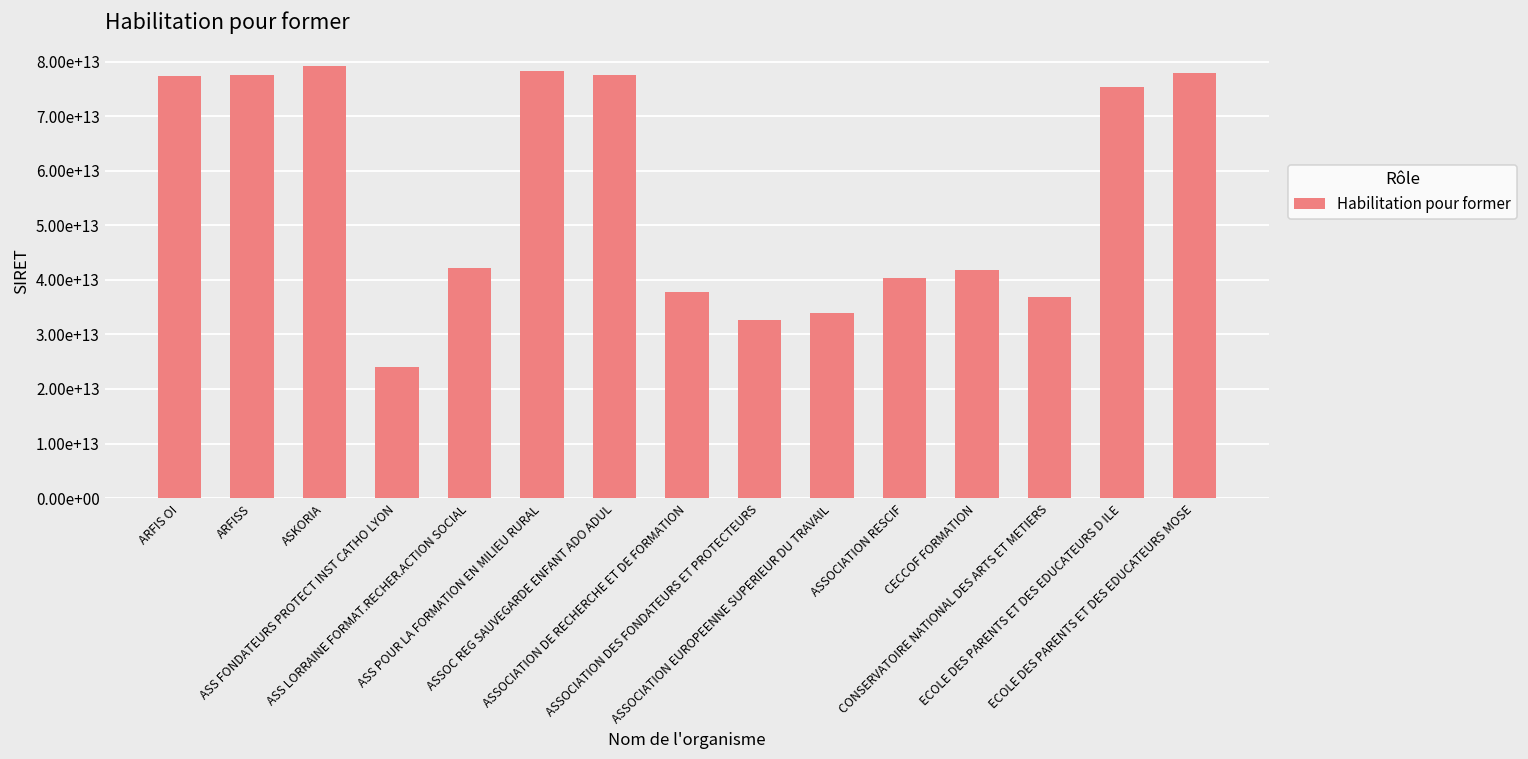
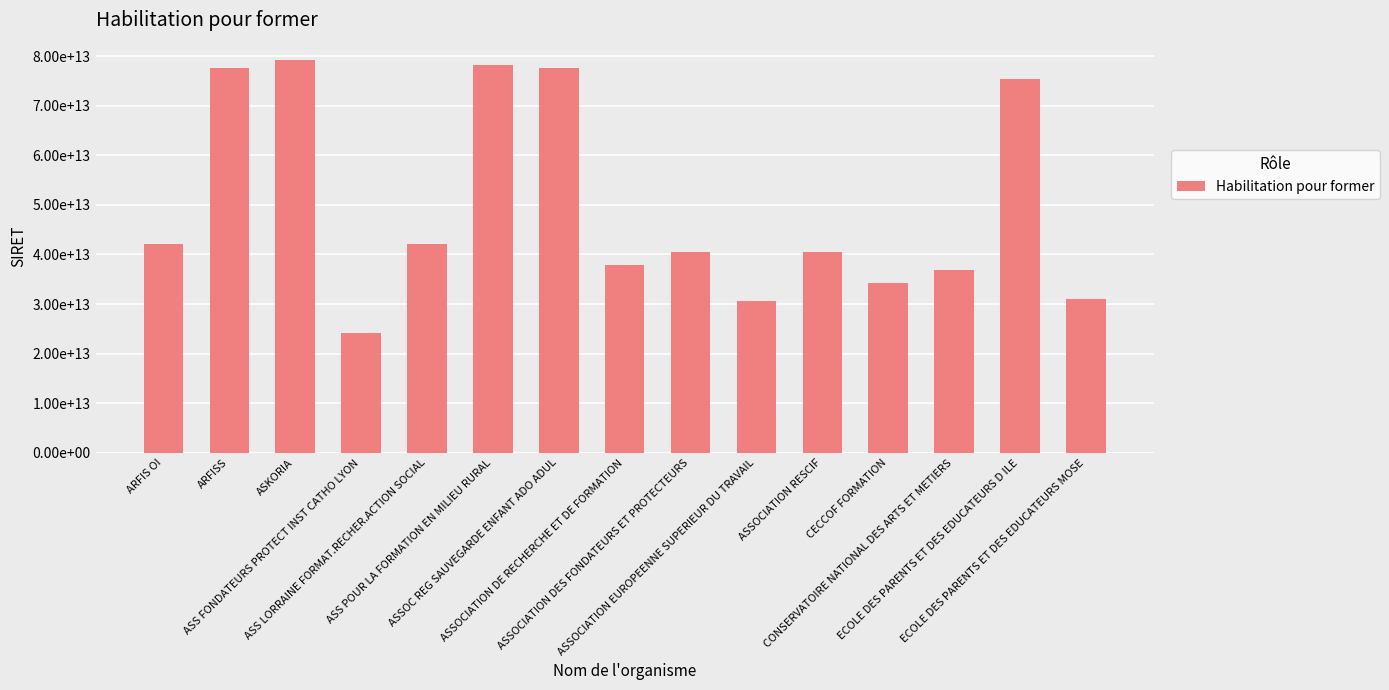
  {
-   "ARFIS OI": 77000000000000,
+   "ARFIS OI": 42000000000000,
    "ARFISS": 78000000000000,
    "ASKORIA": 79000000000000,
    "ASS FONDATEURS PROTECT INST CATHO LYON": 24000000000000,
    "ASS LORRAINE FORMAT.RECHER.ACTION SOCIAL": 42000000000000,
    "ASS POUR LA FORMATION EN MILIEU RURAL": 78000000000000,
    "ASSOC REG SAUVEGARDE ENFANT ADO ADUL": 78000000000000,
    "ASSOCIATION DE RECHERCHE ET DE FORMATION": 38000000000000,
-   "ASSOCIATION DES FONDATEURS ET PROTECTEURS": 33000000000000,
-   "ASSOCIATION EUROPEENNE SUPERIEUR DU TRAVAIL": 34000000000000,
+   "ASSOCIATION DES FONDATEURS ET PROTECTEURS": 40000000000000,
+   "ASSOCIATION EUROPEENNE SUPERIEUR DU TRAVAIL": 31000000000000,
    "ASSOCIATION RESCIF": 40000000000000,
-   "CECCOF FORMATION": 42000000000000,
+   "CECCOF FORMATION": 34000000000000,
    "CONSERVATOIRE NATIONAL DES ARTS ET METIERS": 37000000000000,
    "ECOLE DES PARENTS ET DES EDUCATEURS D ILE": 75000000000000,
-   "ECOLE DES PARENTS ET DES EDUCATEURS MOSE": 78000000000000
+   "ECOLE DES PARENTS ET DES EDUCATEURS MOSE": 31000000000000
  }
